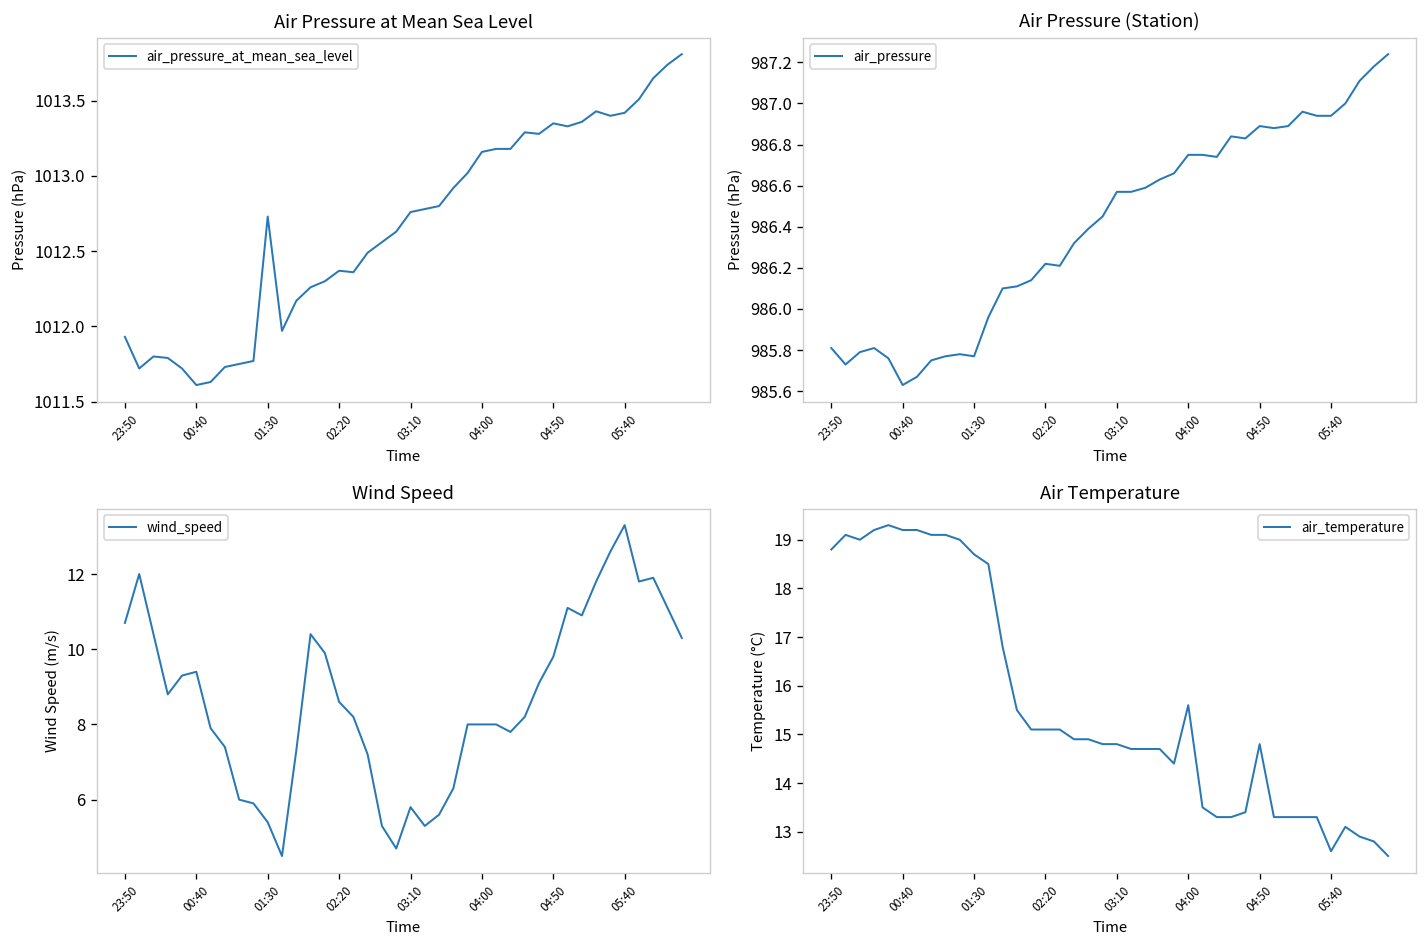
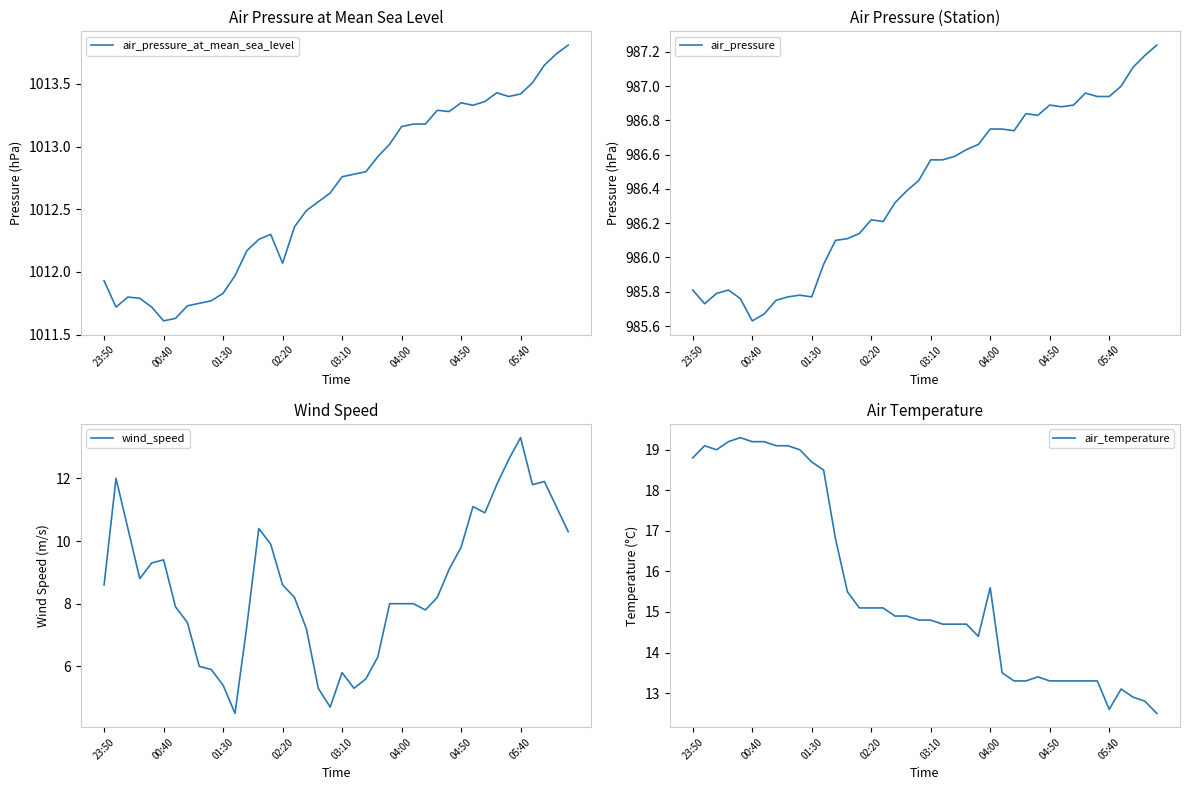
  {
    "Air Pressure at Mean Sea Level": {
      "23:50": 1011.93,
      "00:40": 1011.61,
-     "01:30": 1012.73,
-     "02:20": 1012.37,
+     "01:30": 1011.83,
+     "02:20": 1012.07,
      "03:10": 1012.76,
      "04:00": 1013.16,
      "04:50": 1013.35,
      "05:40": 1013.42
    },
    "Air Pressure (Station)": {
      "23:50": 985.81,
      "00:40": 985.63,
      "01:30": 985.77,
      "02:20": 986.22,
      "03:10": 986.57,
      "04:00": 986.75,
      "04:50": 986.89,
      "05:40": 986.94
    },
    "Wind Speed": {
-     "23:50": 10.7,
+     "23:50": 8.6,
      "00:40": 9.4,
      "01:30": 5.4,
      "02:20": 8.6,
      "03:10": 5.8,
      "04:00": 8.0,
      "04:50": 9.8,
      "05:40": 13.3
    },
    "Air Temperature": {
      "23:50": 18.8,
      "00:40": 19.2,
      "01:30": 18.7,
      "02:20": 15.1,
      "03:10": 14.8,
      "04:00": 15.6,
-     "04:50": 14.8,
+     "04:50": 13.3,
      "05:40": 12.6
    }
  }
